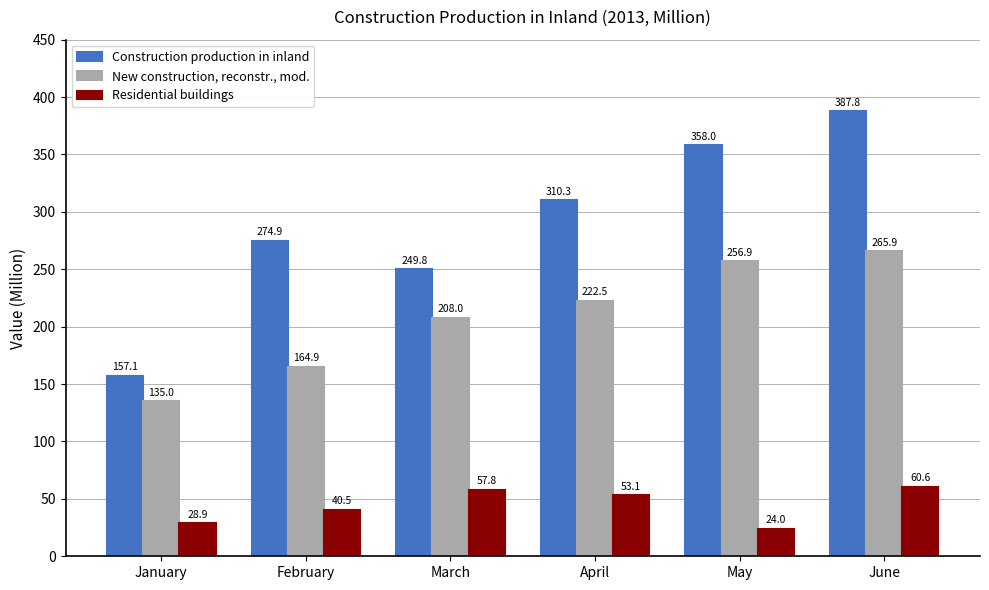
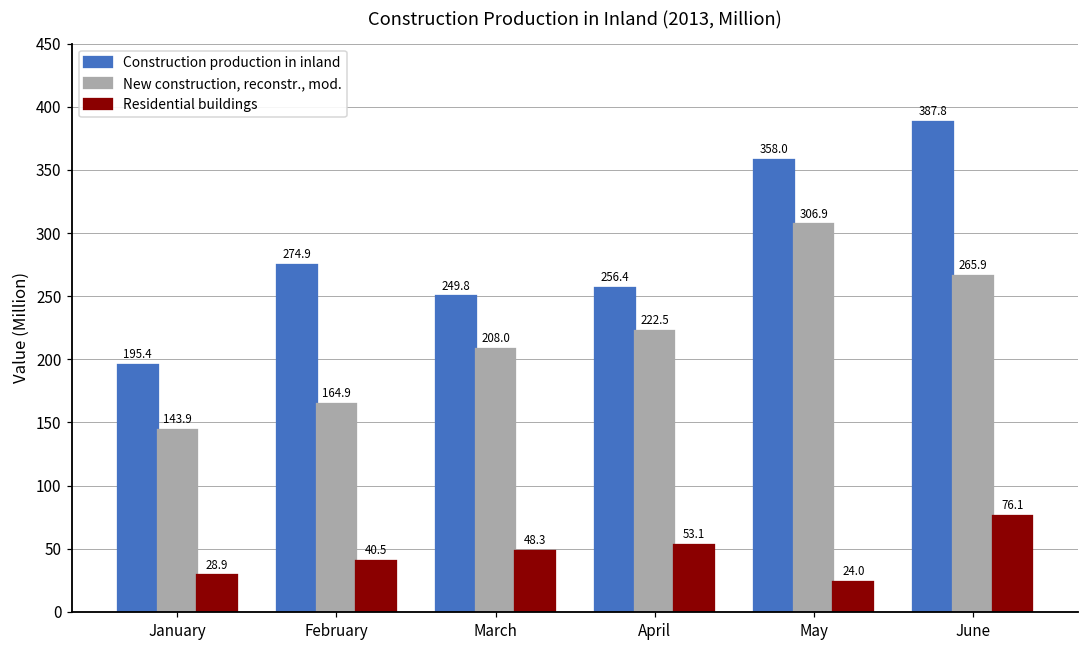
  {
    "Construction production in inland": {
-     "January": 157.1,
+     "January": 195.4,
      "February": 274.9,
      "March": 249.8,
-     "April": 310.3,
+     "April": 256.4,
      "May": 358.0,
      "June": 387.8
    },
    "New construction, reconstr., mod.": {
-     "January": 135.0,
+     "January": 143.9,
      "February": 164.9,
      "March": 208.0,
      "April": 222.5,
-     "May": 256.9,
+     "May": 306.9,
      "June": 265.9
    },
    "Residential buildings": {
      "January": 28.9,
      "February": 40.5,
-     "March": 57.8,
+     "March": 48.3,
      "April": 53.1,
      "May": 24.0,
-     "June": 60.6
+     "June": 76.1
    }
  }
